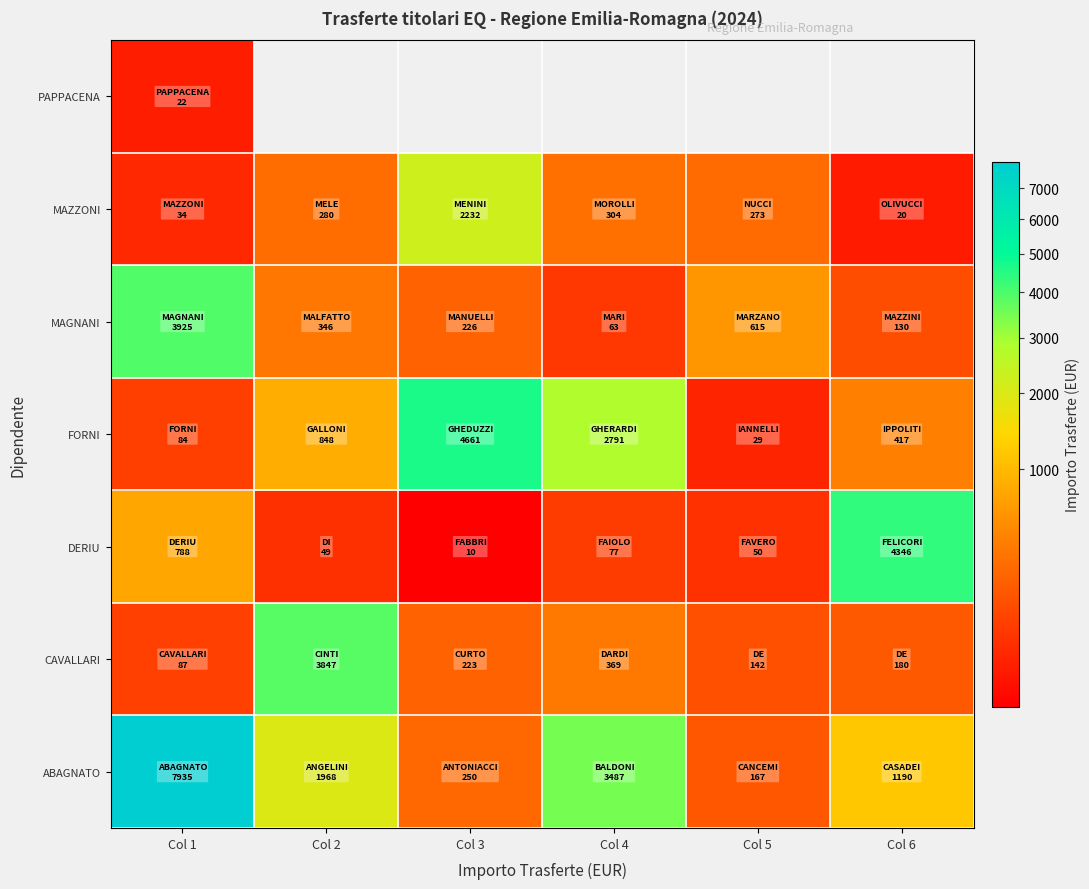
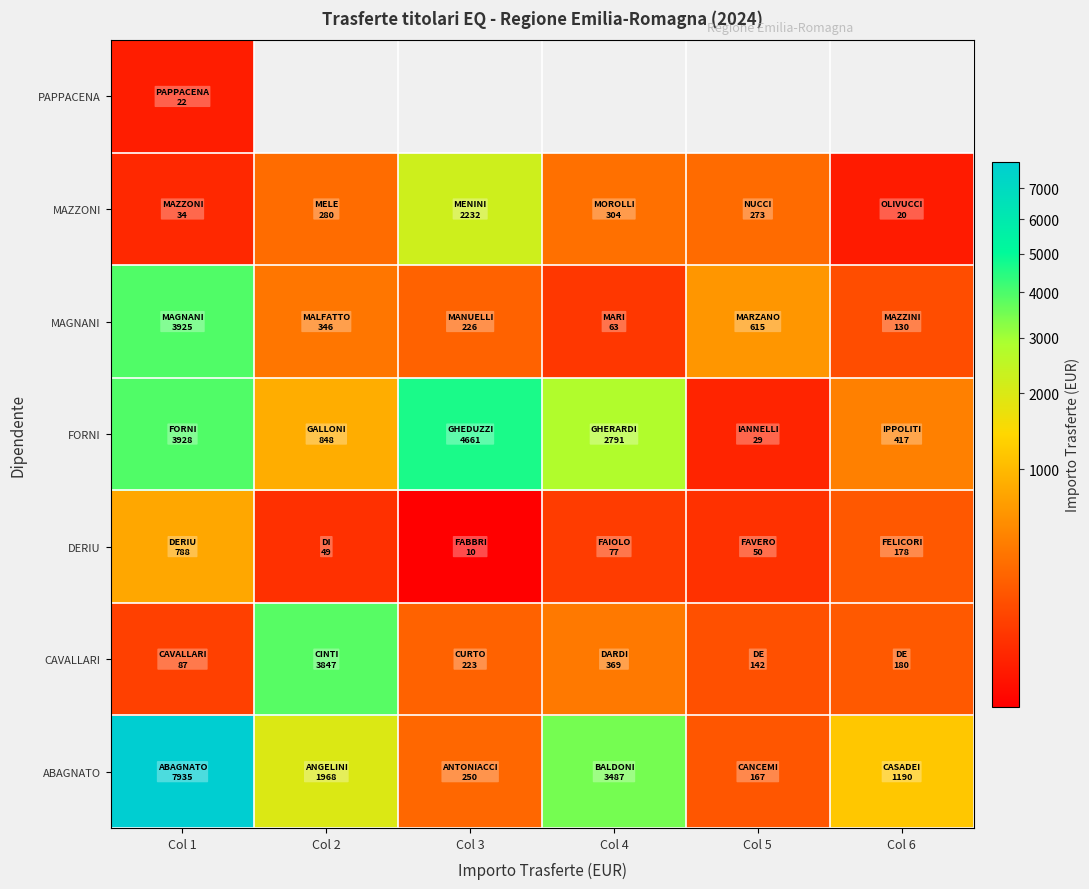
  {
    "FORNI": {
-     "Col 1": 84
+     "Col 1": 3928
    },
    "DERIU": {
-     "Col 6": 4346
+     "Col 6": 178
    }
  }
